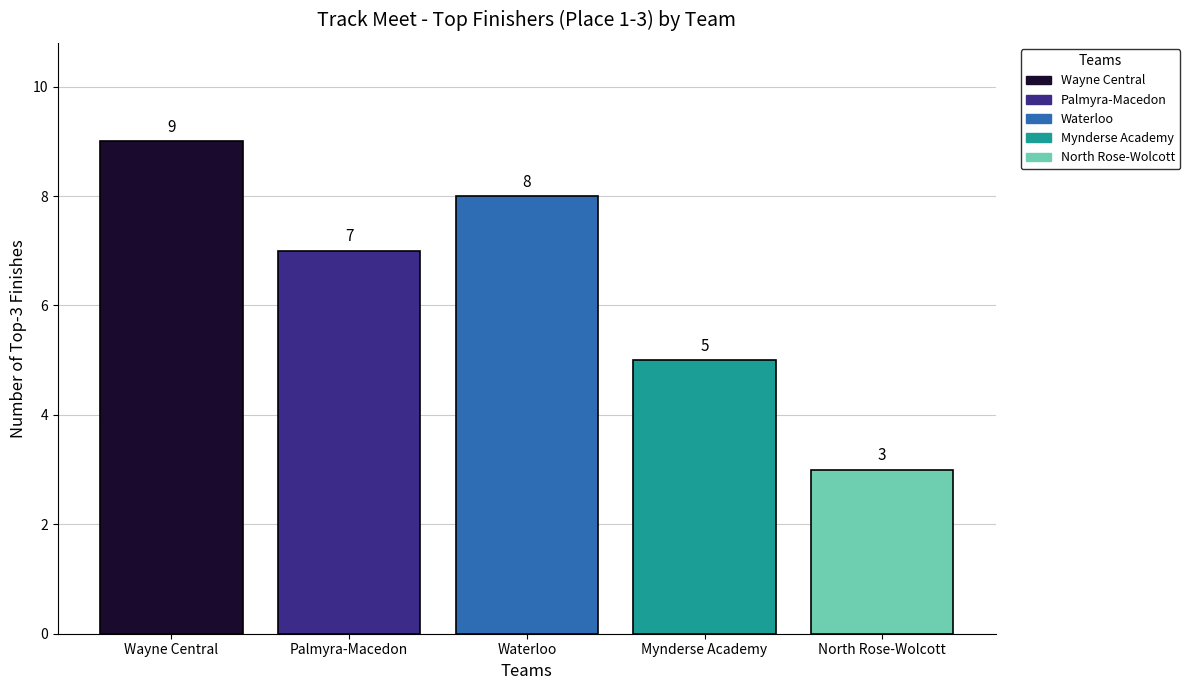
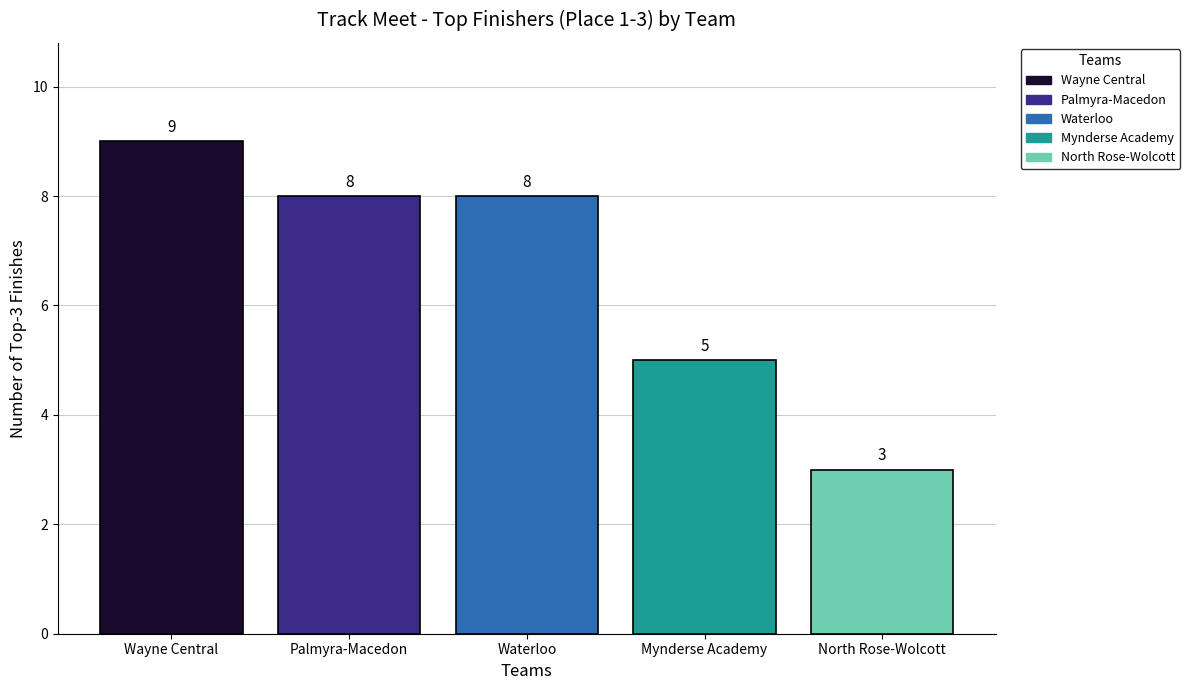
  {
    "Wayne Central": 9,
-   "Palmyra-Macedon": 7,
+   "Palmyra-Macedon": 8,
    "Waterloo": 8,
    "Mynderse Academy": 5,
    "North Rose-Wolcott": 3
  }
